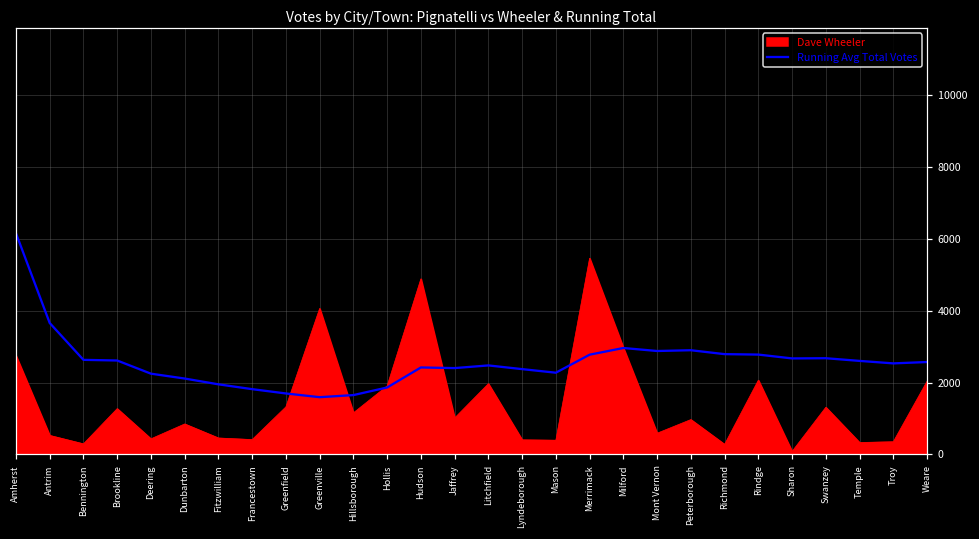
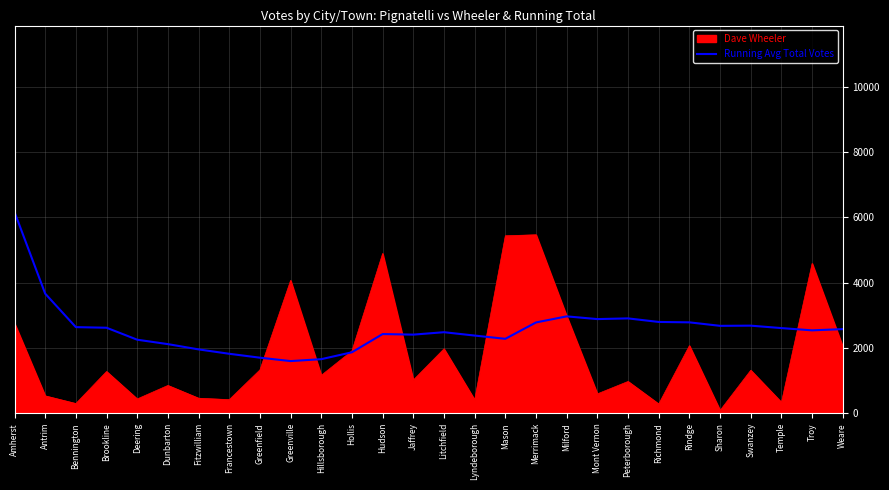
  {
    "Dave Wheeler": {
      "Amherst": 2800,
      "Antrim": 500,
      "Bennington": 300,
      "Brookline": 1300,
      "Deering": 400,
      "Dunbarton": 800,
      "Fitzwilliam": 500,
      "Francestown": 400,
      "Greenfield": 1300,
      "Greenville": 4100,
      "Hillsborough": 1200,
      "Hudson": 4900,
      "Jaffrey": 1000,
      "Litchfield": 2000,
      "Lyndeborough": 400,
-     "Mason": 400,
+     "Mason": 5400,
      "Merrimack": 5500,
      "Mont Vernon": 600,
      "Peterborough": 1000,
      "Richmond": 300,
      "Rindge": 2100,
      "Sharon": 100,
      "Swanzey": 1300,
      "Temple": 300,
-     "Troy": 400,
+     "Troy": 4600,
      "Weare": 2000
    },
    "Running Avg Total Votes": {
      "Amherst": 6200,
      "Antrim": 3700,
      "Bennington": 2600,
      "Brookline": 2600,
      "Deering": 2300,
      "Dunbarton": 2100,
      "Fitzwilliam": 2000,
      "Francestown": 1800,
      "Greenfield": 1700,
      "Greenville": 1600,
      "Hillsborough": 1700,
      "Hudson": 2400,
      "Jaffrey": 2400,
      "Litchfield": 2500,
      "Lyndeborough": 2400,
      "Mason": 2300,
      "Merrimack": 2800,
      "Mont Vernon": 2900,
      "Peterborough": 2900,
      "Richmond": 2800,
      "Rindge": 2800,
      "Sharon": 2700,
      "Swanzey": 2700,
      "Temple": 2600,
      "Troy": 2500,
      "Weare": 2600
    }
  }
